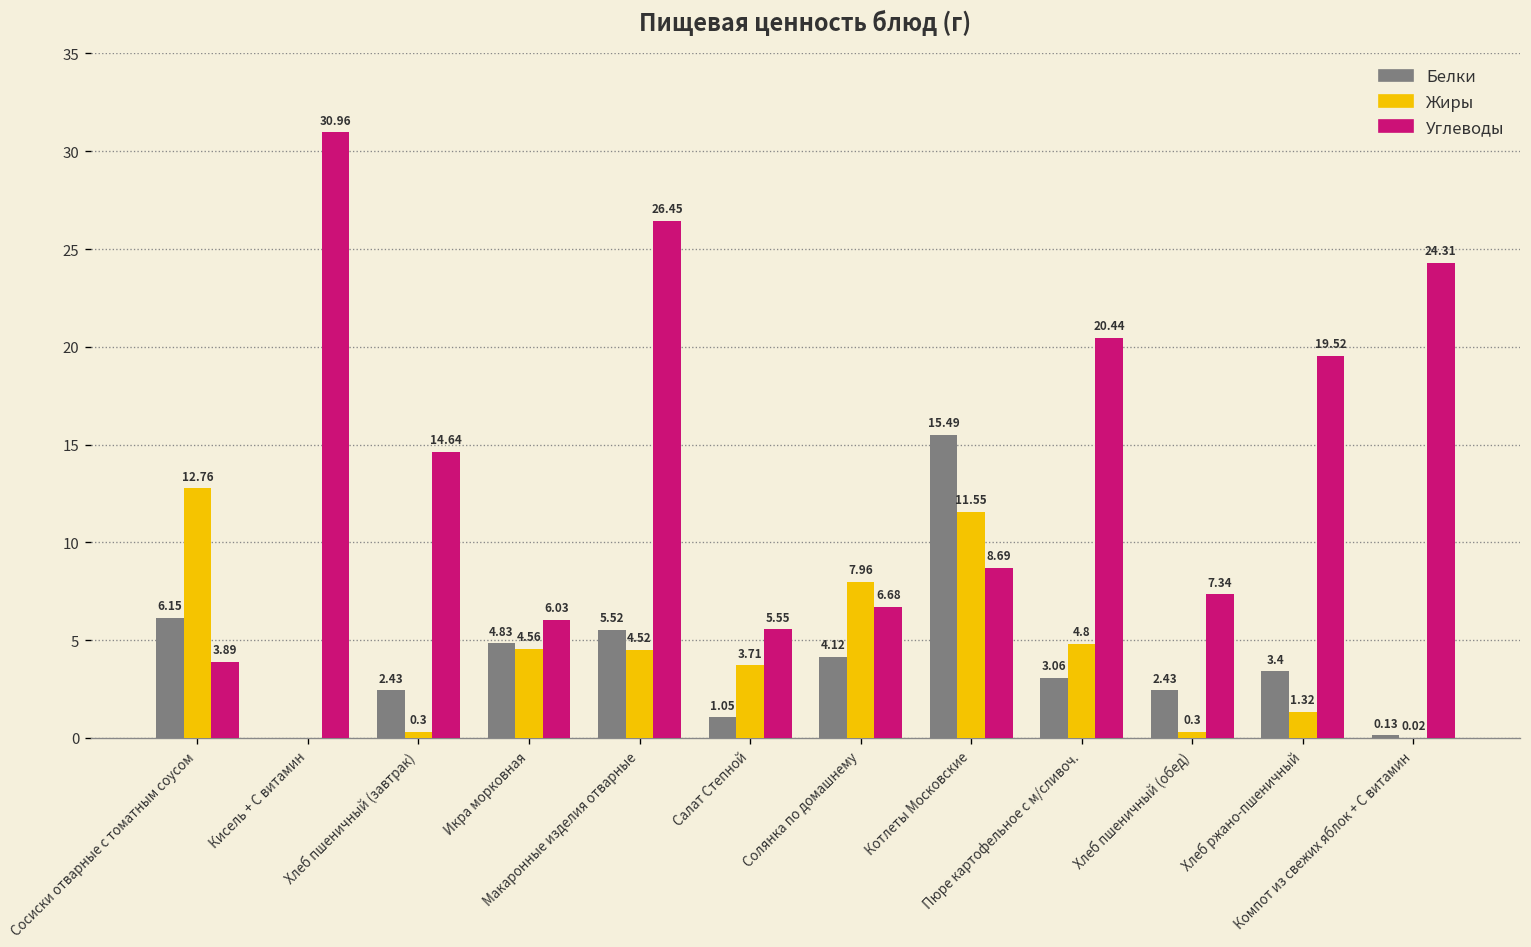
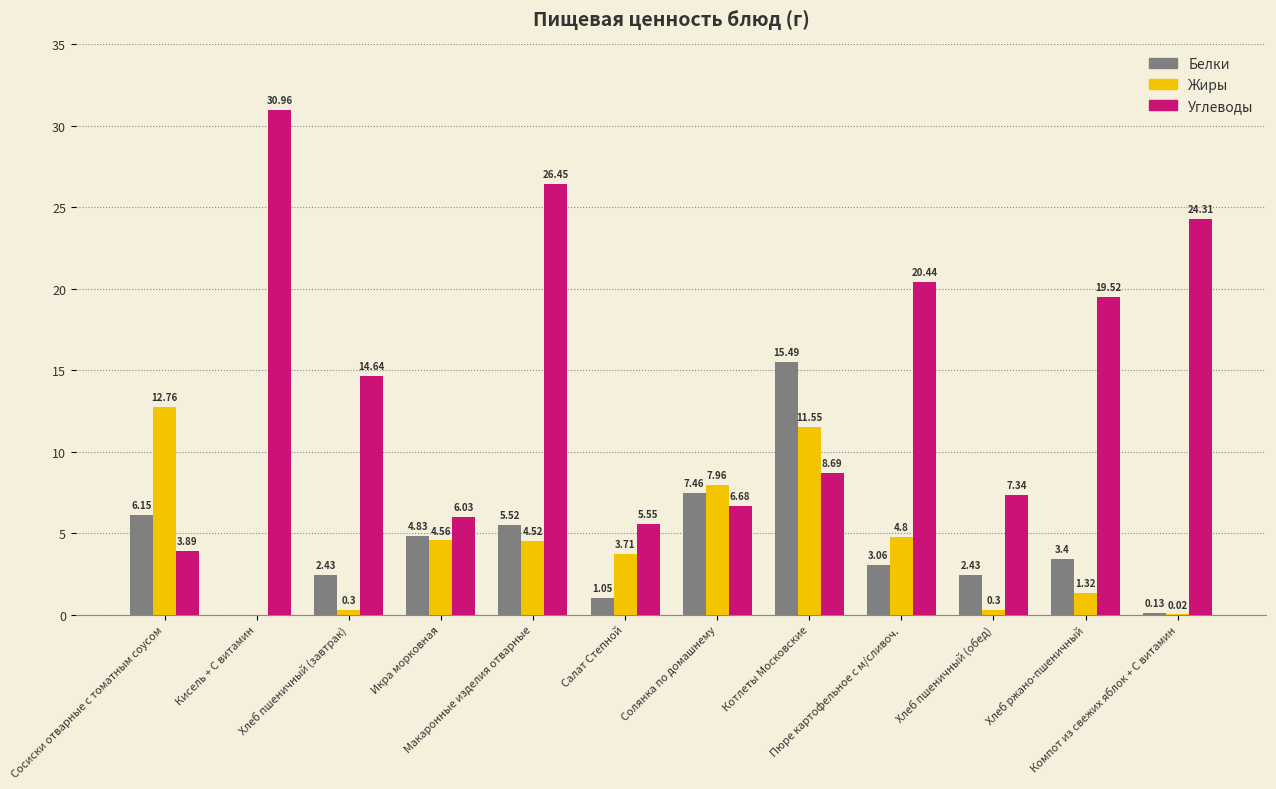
  {
    "Белки": {
      "Сосиски отварные с томатным соусом": 6.15,
      "Хлеб пшеничный (завтрак)": 2.43,
      "Икра морковная": 4.83,
      "Макаронные изделия отварные": 5.52,
      "Салат Степной": 1.05,
-     "Солянка по домашнему": 4.12,
+     "Солянка по домашнему": 7.46,
      "Котлеты Московские": 15.49,
      "Пюре картофельное с м/сливоч.": 3.06,
      "Хлеб пшеничный (обед)": 2.43,
      "Хлеб ржано-пшеничный": 3.4,
      "Компот из свежих яблок + С витамин": 0.13
    },
    "Жиры": {
      "Сосиски отварные с томатным соусом": 12.76,
      "Хлеб пшеничный (завтрак)": 0.3,
      "Икра морковная": 4.56,
      "Макаронные изделия отварные": 4.52,
      "Салат Степной": 3.71,
      "Солянка по домашнему": 7.96,
      "Котлеты Московские": 11.55,
      "Пюре картофельное с м/сливоч.": 4.8,
      "Хлеб пшеничный (обед)": 0.3,
      "Хлеб ржано-пшеничный": 1.32,
      "Компот из свежих яблок + С витамин": 0.02
    },
    "Углеводы": {
      "Сосиски отварные с томатным соусом": 3.89,
      "Кисель + С витамин": 30.96,
      "Хлеб пшеничный (завтрак)": 14.64,
      "Икра морковная": 6.03,
      "Макаронные изделия отварные": 26.45,
      "Салат Степной": 5.55,
      "Солянка по домашнему": 6.68,
      "Котлеты Московские": 8.69,
      "Пюре картофельное с м/сливоч.": 20.44,
      "Хлеб пшеничный (обед)": 7.34,
      "Хлеб ржано-пшеничный": 19.52,
      "Компот из свежих яблок + С витамин": 24.31
    }
  }
